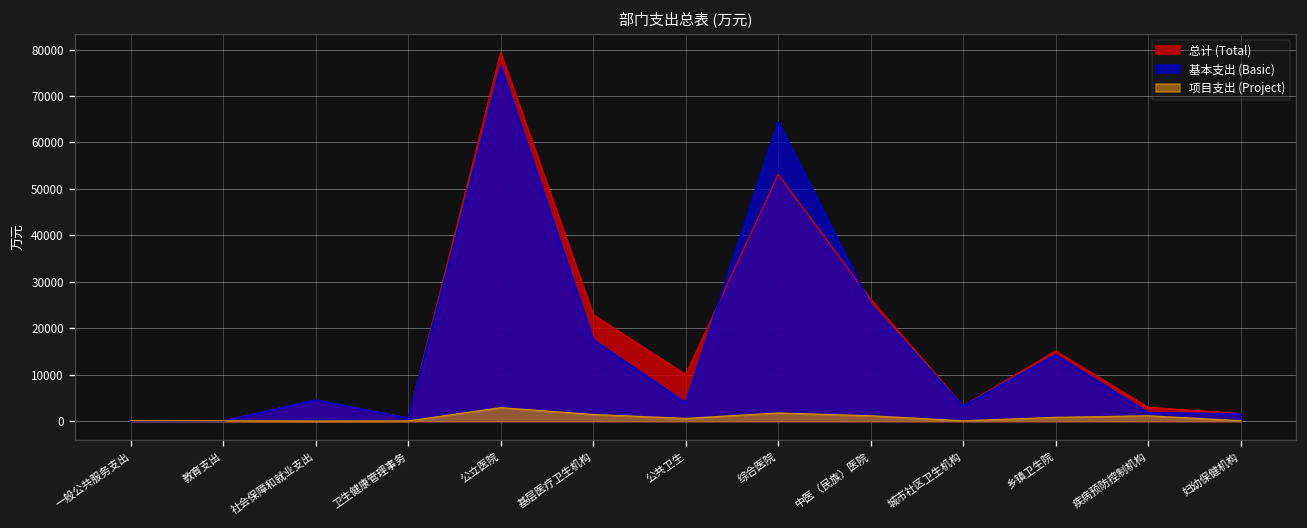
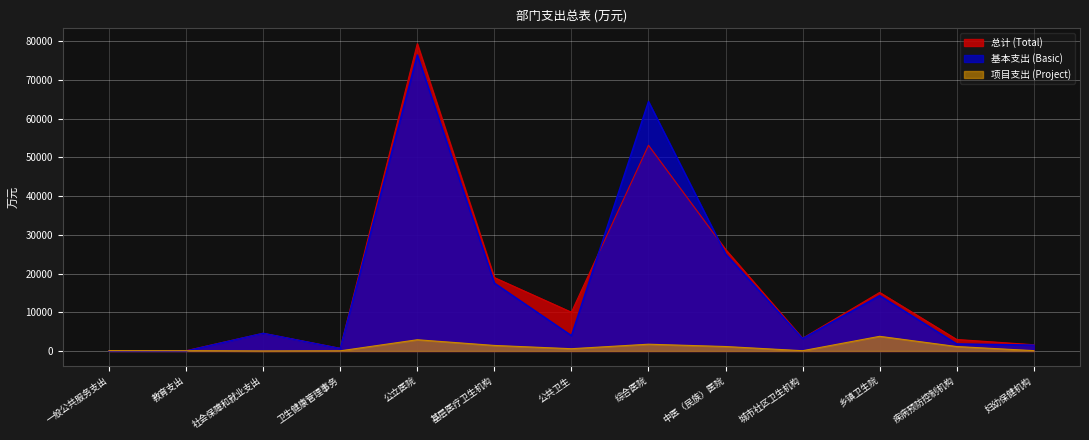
  {
    "总计 (Total)": {
      "公立医院": 79000,
-     "基层医疗卫生机构": 23000,
+     "基层医疗卫生机构": 19000,
      "公共卫生": 10000,
      "综合医院": 53000,
      "中医（民族）医院": 26000,
      "乡镇卫生院": 15000,
      "疾病预防控制机构": 3000
    },
    "基本支出 (Basic)": {
      "公立医院": 76000,
      "基层医疗卫生机构": 18000,
      "公共卫生": 4000,
      "综合医院": 64000,
      "中医（民族）医院": 25000,
      "乡镇卫生院": 14000,
      "疾病预防控制机构": 2000
    },
    "项目支出 (Project)": {
      "社会保障和就业支出": 0,
      "公立医院": 3000,
      "基层医疗卫生机构": 1000,
      "公共卫生": 1000,
      "综合医院": 2000,
      "中医（民族）医院": 1000,
      "城市社区卫生机构": 0,
-     "乡镇卫生院": 1000,
+     "乡镇卫生院": 4000,
      "疾病预防控制机构": 1000,
      "妇幼保健机构": 0
    }
  }
